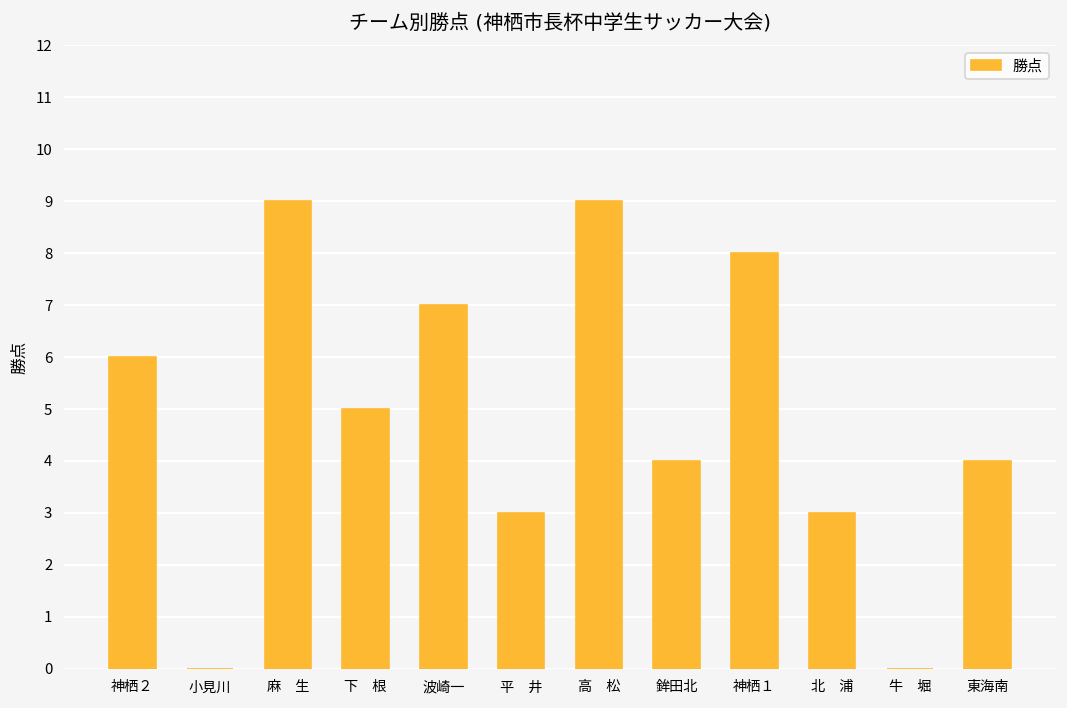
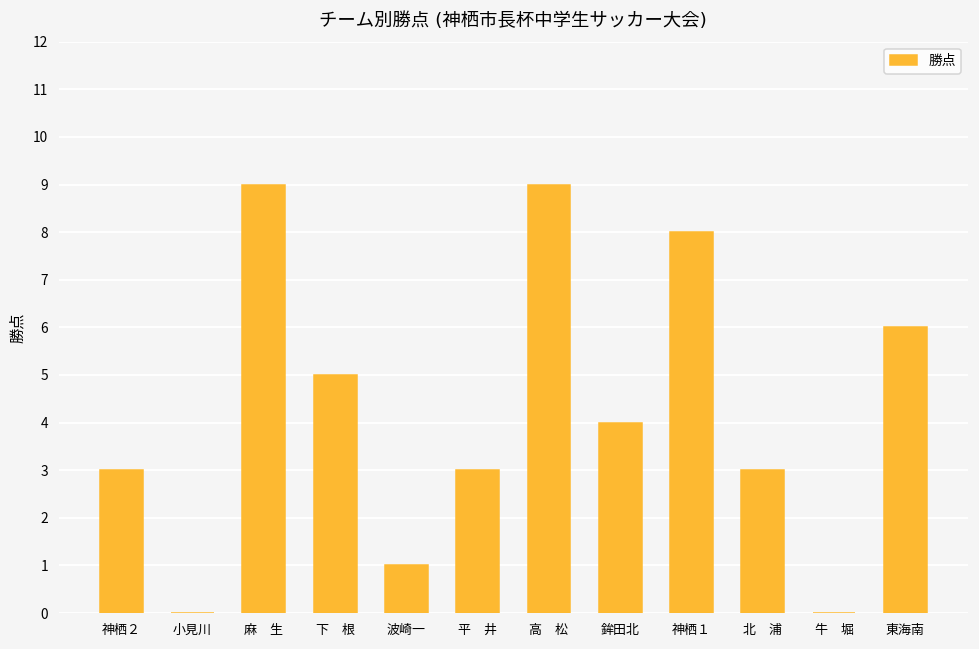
  {
-   "神栖２": 6,
+   "神栖２": 3,
    "小見川": 0,
    "麻 生": 9,
    "下 根": 5,
-   "波崎一": 7,
+   "波崎一": 1,
    "平 井": 3,
    "高 松": 9,
    "鉾田北": 4,
    "神栖１": 8,
    "北 浦": 3,
    "牛 堀": 0,
-   "東海南": 4
+   "東海南": 6
  }
